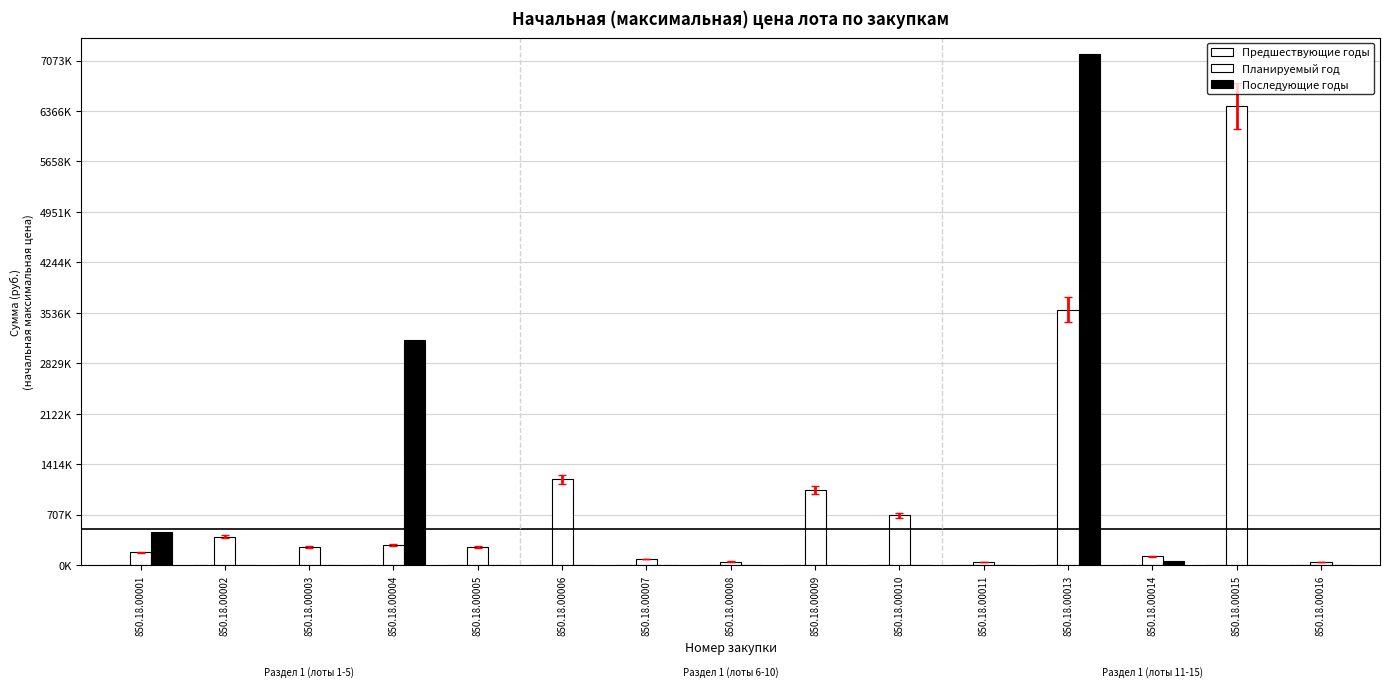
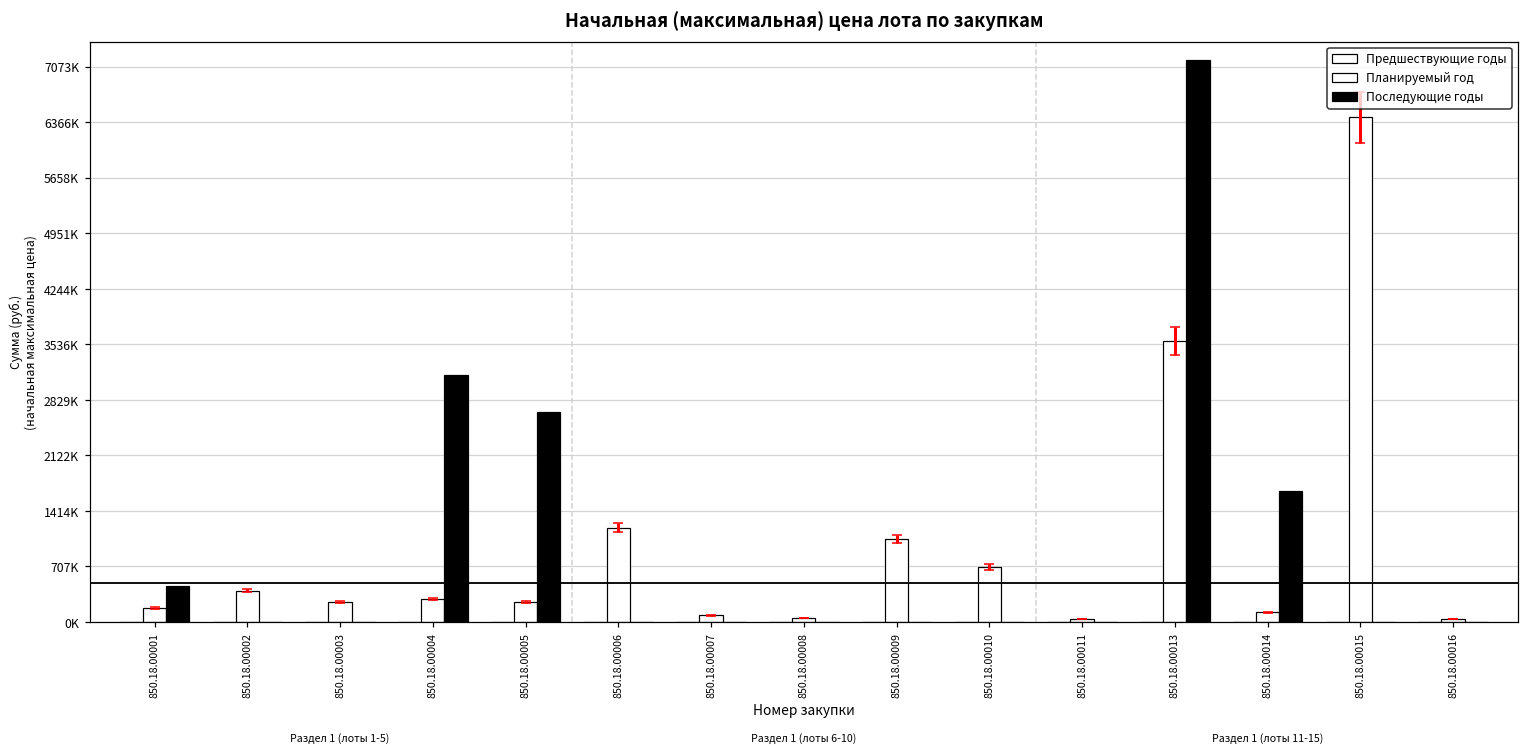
  {
    "Последующие годы": {
      "850.18.00001": 500000,
      "850.18.00002": 0,
      "850.18.00003": 0,
      "850.18.00004": 3100000,
-     "850.18.00005": 0,
+     "850.18.00005": 2700000,
      "850.18.00006": 0,
      "850.18.00007": 0,
      "850.18.00008": 0,
      "850.18.00009": 0,
      "850.18.00010": 0,
      "850.18.00011": 0,
      "850.18.00013": 7200000,
-     "850.18.00014": 100000,
+     "850.18.00014": 1700000,
      "850.18.00015": 0,
      "850.18.00016": 0
    }
  }
